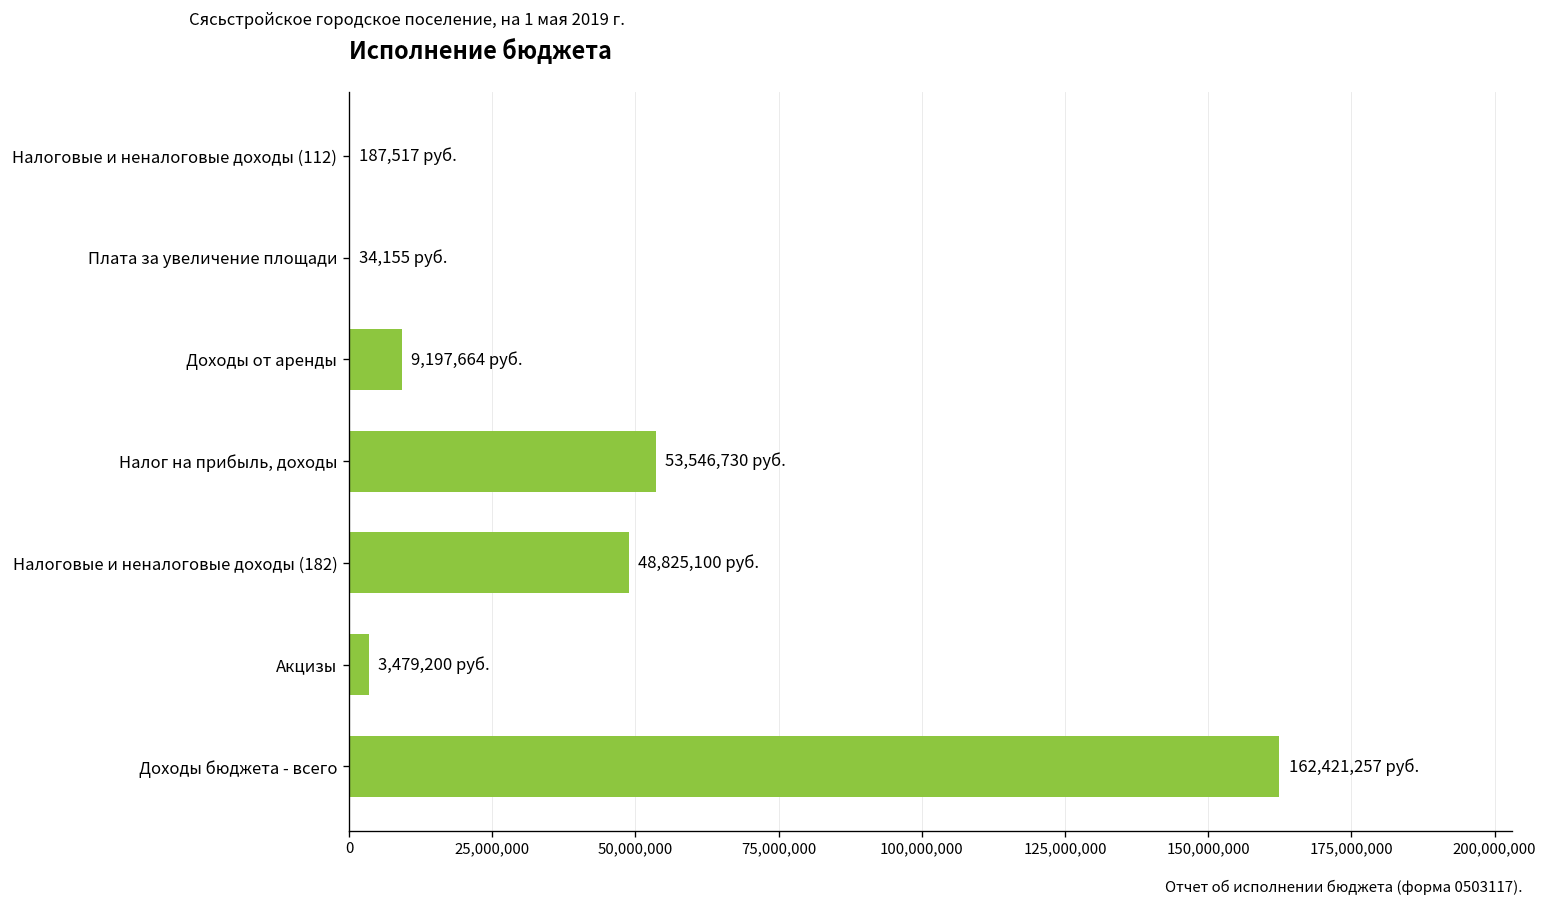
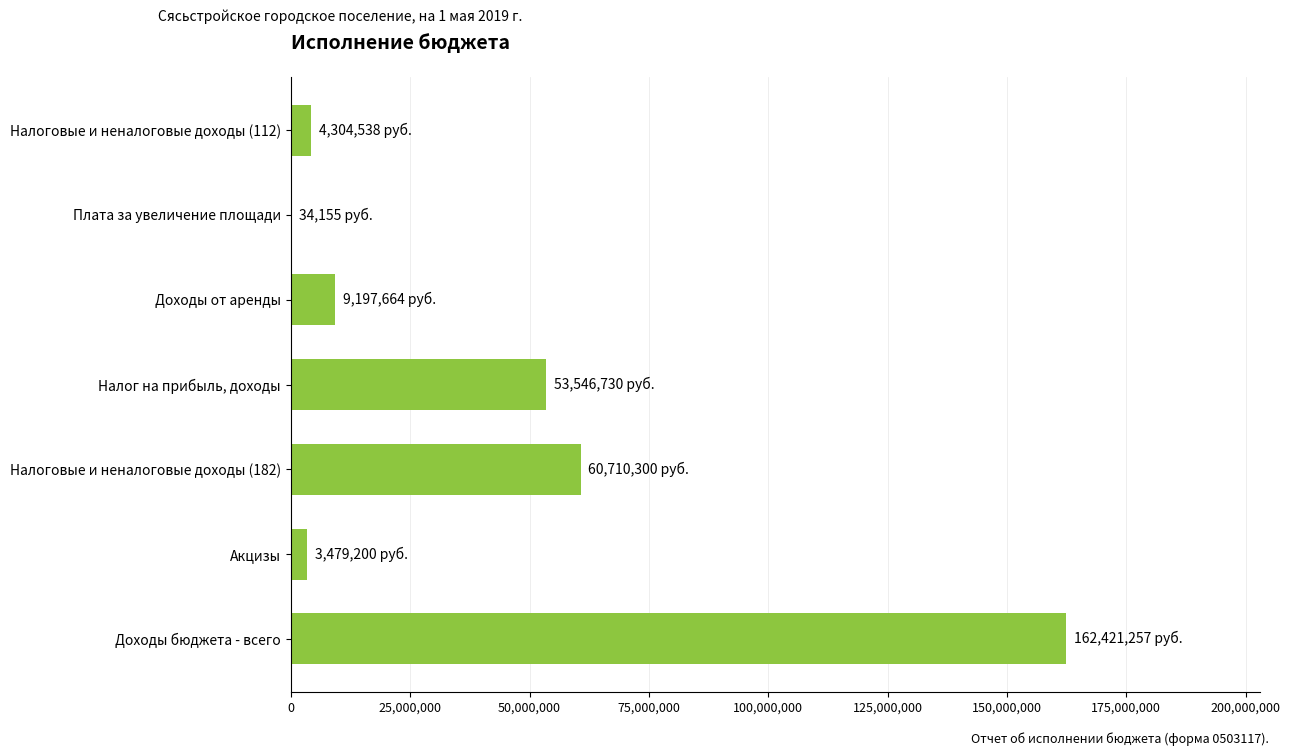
  {
-   "Налоговые и неналоговые доходы (112)": "187,517",
+   "Налоговые и неналоговые доходы (112)": "4,304,538",
    "Плата за увеличение площади": "34,155",
    "Доходы от аренды": "9,197,664",
    "Налог на прибыль, доходы": "53,546,730",
-   "Налоговые и неналоговые доходы (182)": "48,825,100",
+   "Налоговые и неналоговые доходы (182)": "60,710,300",
    "Акцизы": "3,479,200",
    "Доходы бюджета - всего": "162,421,257"
  }
